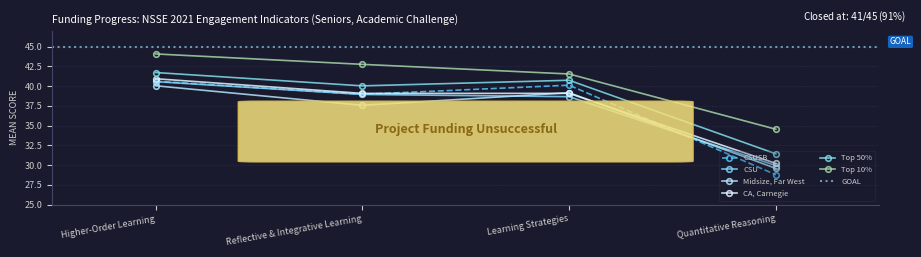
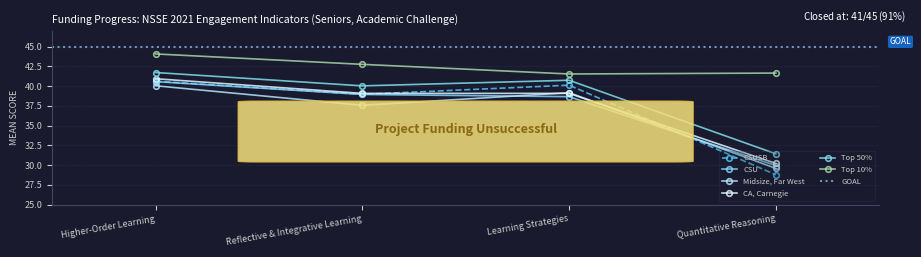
  {
    "Top 10%": {
      "Higher-Order Learning": 44,
      "Reflective & Integrative Learning": 43,
      "Learning Strategies": 42,
-     "Quantitative Reasoning": 35
+     "Quantitative Reasoning": 42
    }
  }
